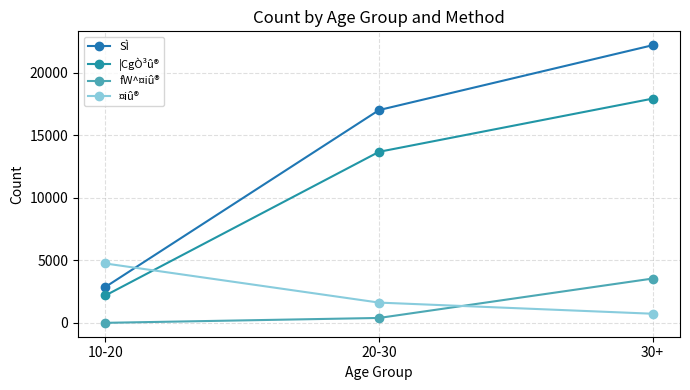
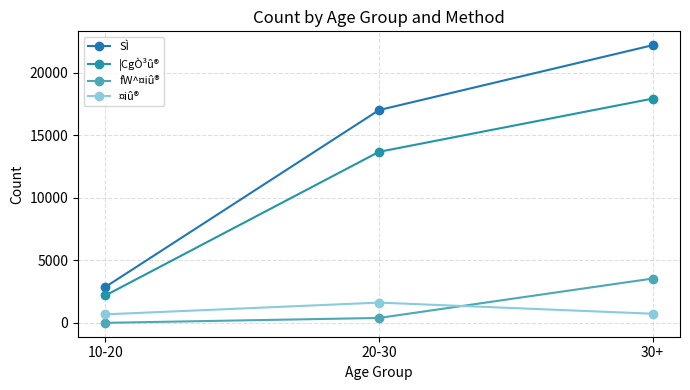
  {
    "¤iû®": {
-     "10-20": 4800,
+     "10-20": 700,
      "20-30": 1600,
      "30+": 700
    }
  }
